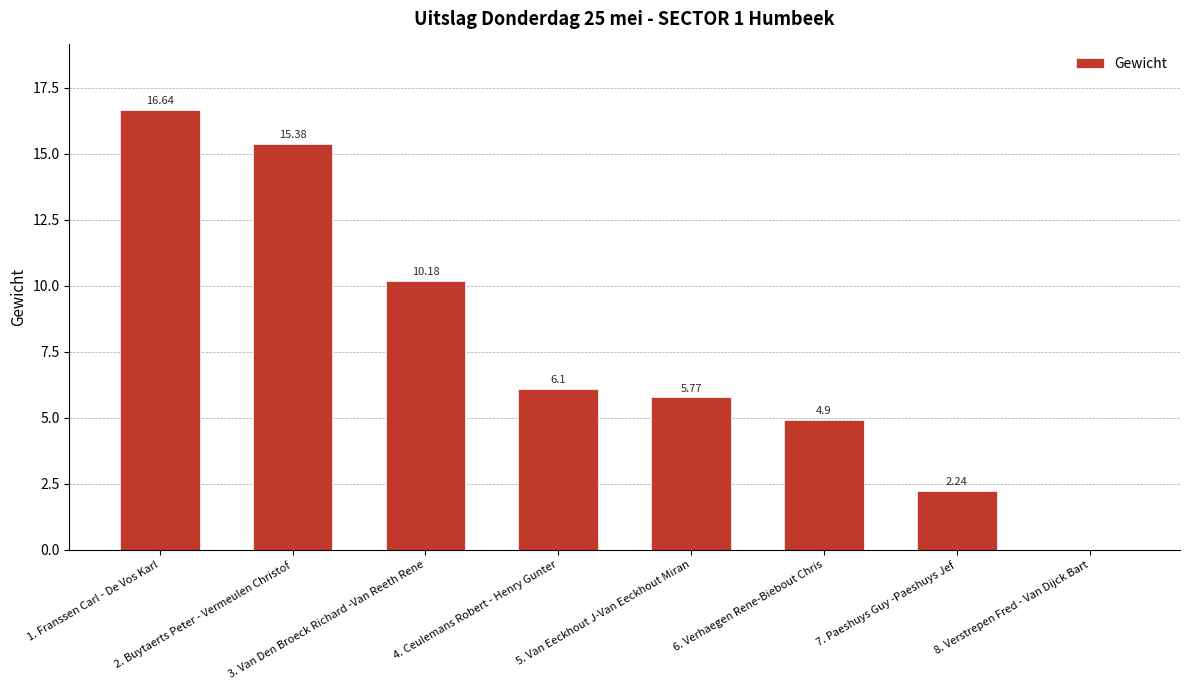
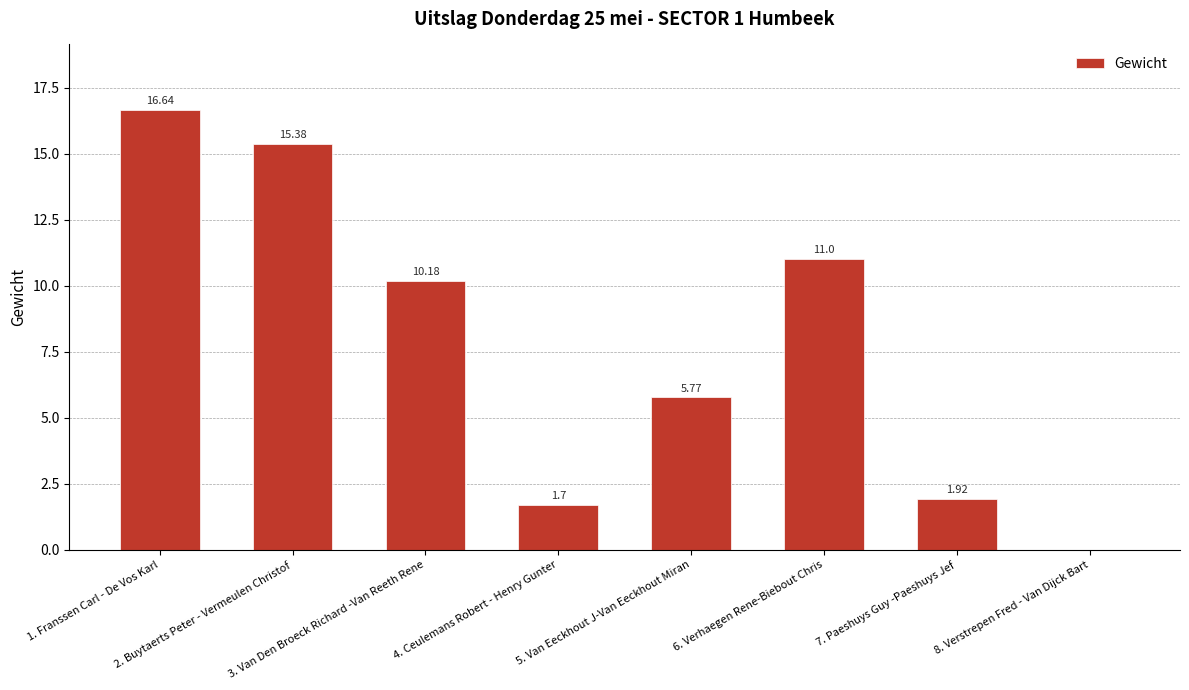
  {
    "1. Franssen Carl - De Vos Karl": 16.64,
    "2. Buytaerts Peter - Vermeulen Christof": 15.38,
    "3. Van Den Broeck Richard -Van Reeth Rene": 10.18,
-   "4. Ceulemans Robert - Henry Gunter": 6.1,
+   "4. Ceulemans Robert - Henry Gunter": 1.7,
    "5. Van Eeckhout J-Van Eeckhout Miran": 5.77,
-   "6. Verhaegen Rene-Biebout Chris": 4.9,
-   "7. Paeshuys Guy -Paeshuys Jef": 2.24
+   "6. Verhaegen Rene-Biebout Chris": 11.0,
+   "7. Paeshuys Guy -Paeshuys Jef": 1.92
  }
